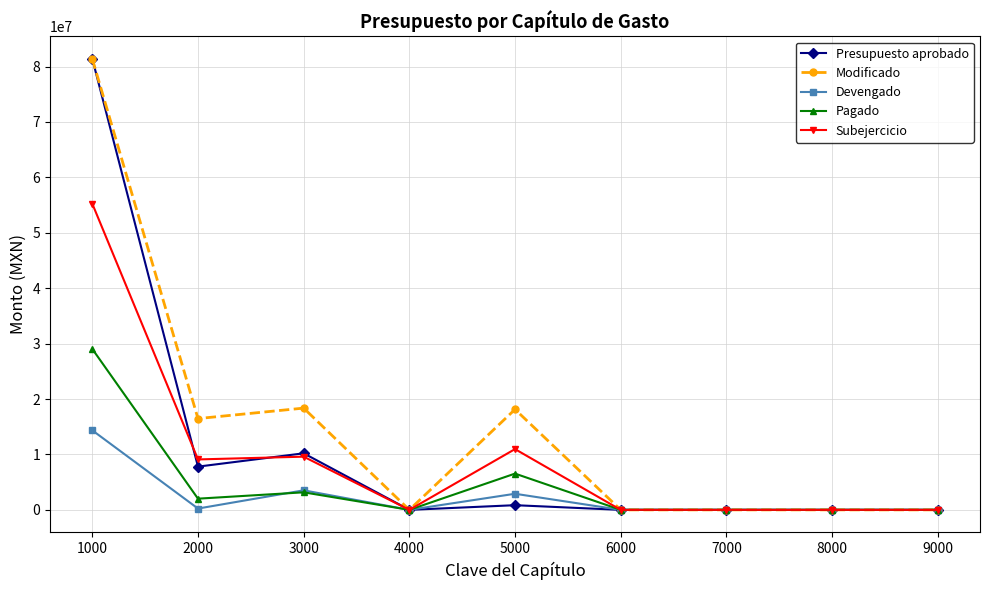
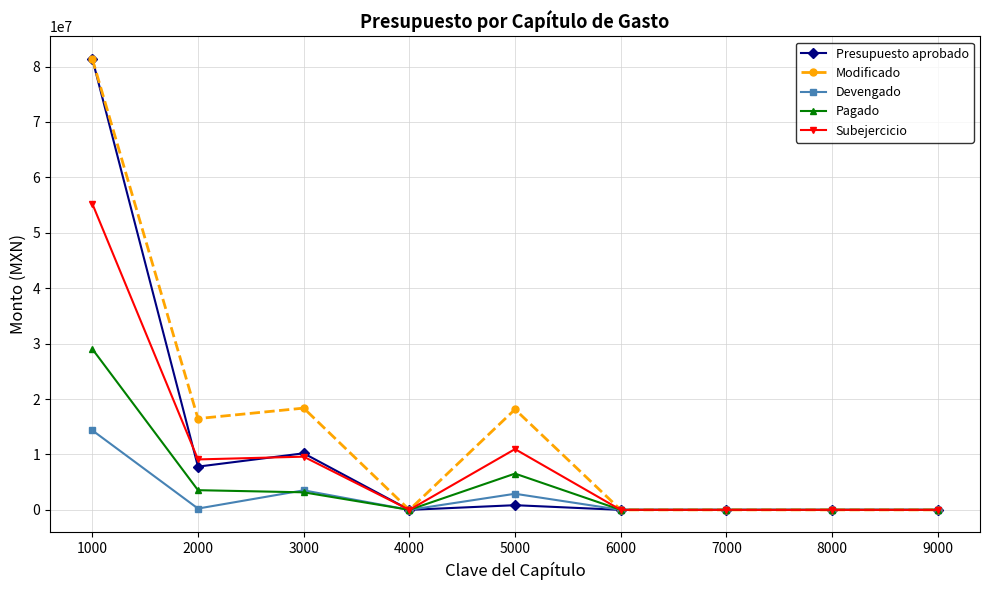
  {
    "Presupuesto aprobado": {
      "2000": 8000000,
      "3000": 10000000,
      "5000": 1000000
    },
    "Modificado": {
      "2000": 16000000,
      "3000": 18000000,
      "5000": 18000000
    },
    "Devengado": {
      "1000": 14000000,
      "2000": 0,
      "5000": 3000000
    },
    "Pagado": {
      "1000": 29000000,
-     "2000": 2000000,
+     "2000": 4000000,
      "5000": 7000000
    },
    "Subejercicio": {
      "1000": 55000000,
      "2000": 9000000,
      "3000": 10000000,
      "5000": 11000000
    }
  }
